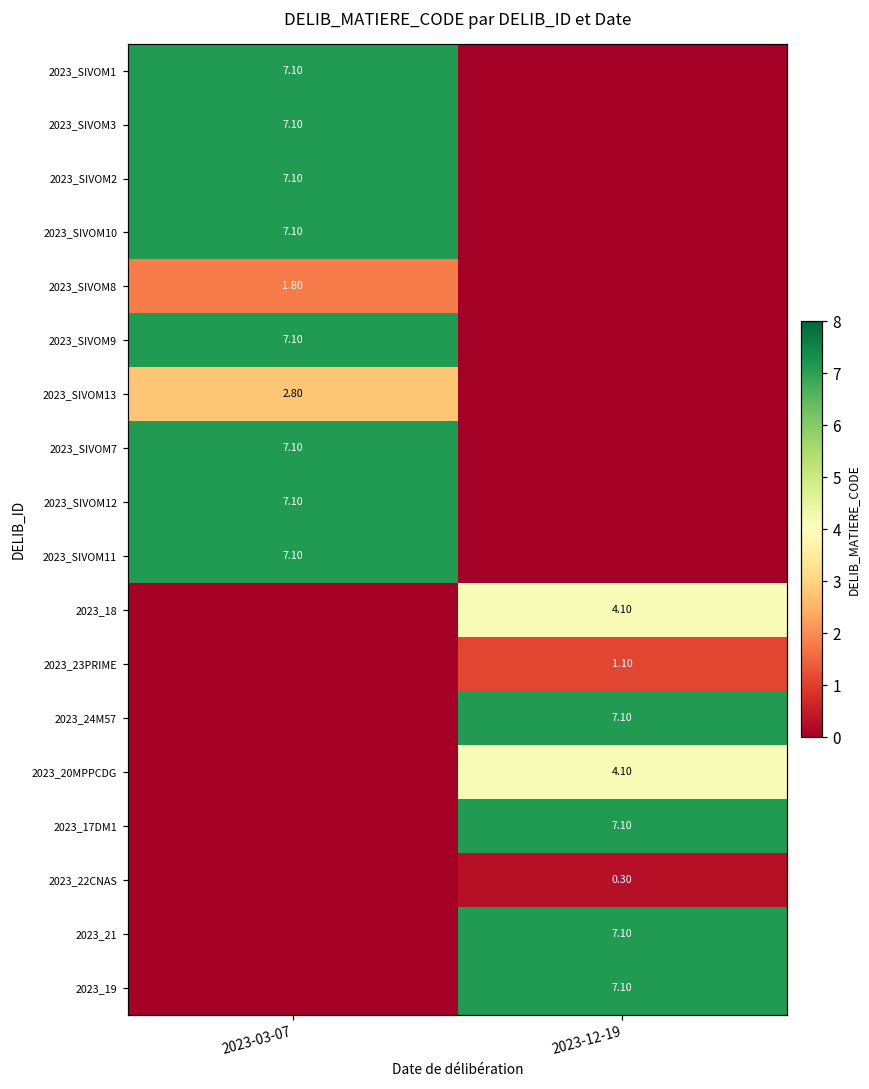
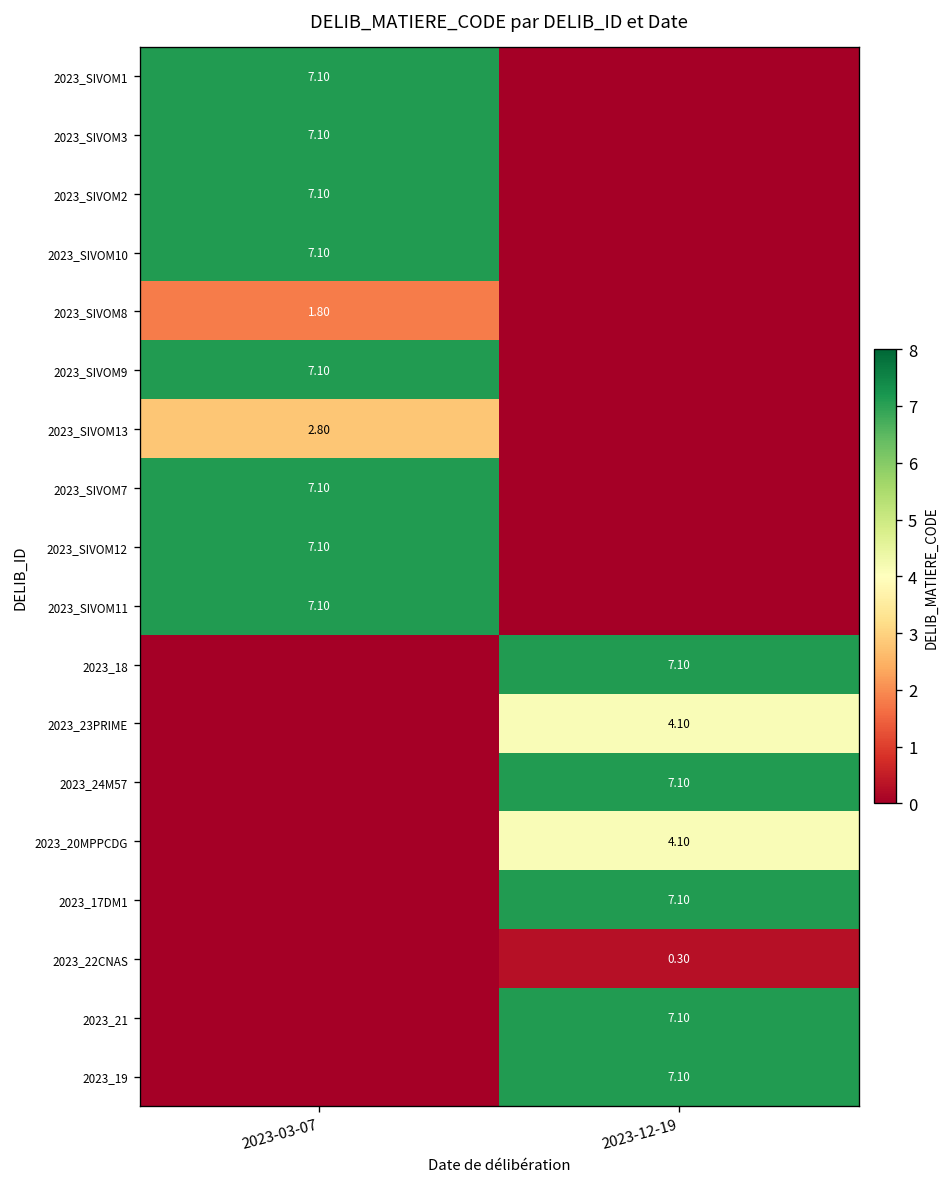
  {
    "2023_SIVOM1": {
      "2023-03-07": 7.10
    },
    "2023_SIVOM3": {
      "2023-03-07": 7.10
    },
    "2023_SIVOM2": {
      "2023-03-07": 7.10
    },
    "2023_SIVOM10": {
      "2023-03-07": 7.10
    },
    "2023_SIVOM8": {
      "2023-03-07": 1.80
    },
    "2023_SIVOM9": {
      "2023-03-07": 7.10
    },
    "2023_SIVOM13": {
      "2023-03-07": 2.80
    },
    "2023_SIVOM7": {
      "2023-03-07": 7.10
    },
    "2023_SIVOM12": {
      "2023-03-07": 7.10
    },
    "2023_SIVOM11": {
      "2023-03-07": 7.10
    },
    "2023_18": {
-     "2023-12-19": 4.10
+     "2023-12-19": 7.10
    },
    "2023_23PRIME": {
-     "2023-12-19": 1.10
+     "2023-12-19": 4.10
    },
    "2023_24M57": {
      "2023-12-19": 7.10
    },
    "2023_20MPPCDG": {
      "2023-12-19": 4.10
    },
    "2023_17DM1": {
      "2023-12-19": 7.10
    },
    "2023_22CNAS": {
      "2023-12-19": 0.30
    },
    "2023_21": {
      "2023-12-19": 7.10
    },
    "2023_19": {
      "2023-12-19": 7.10
    }
  }
